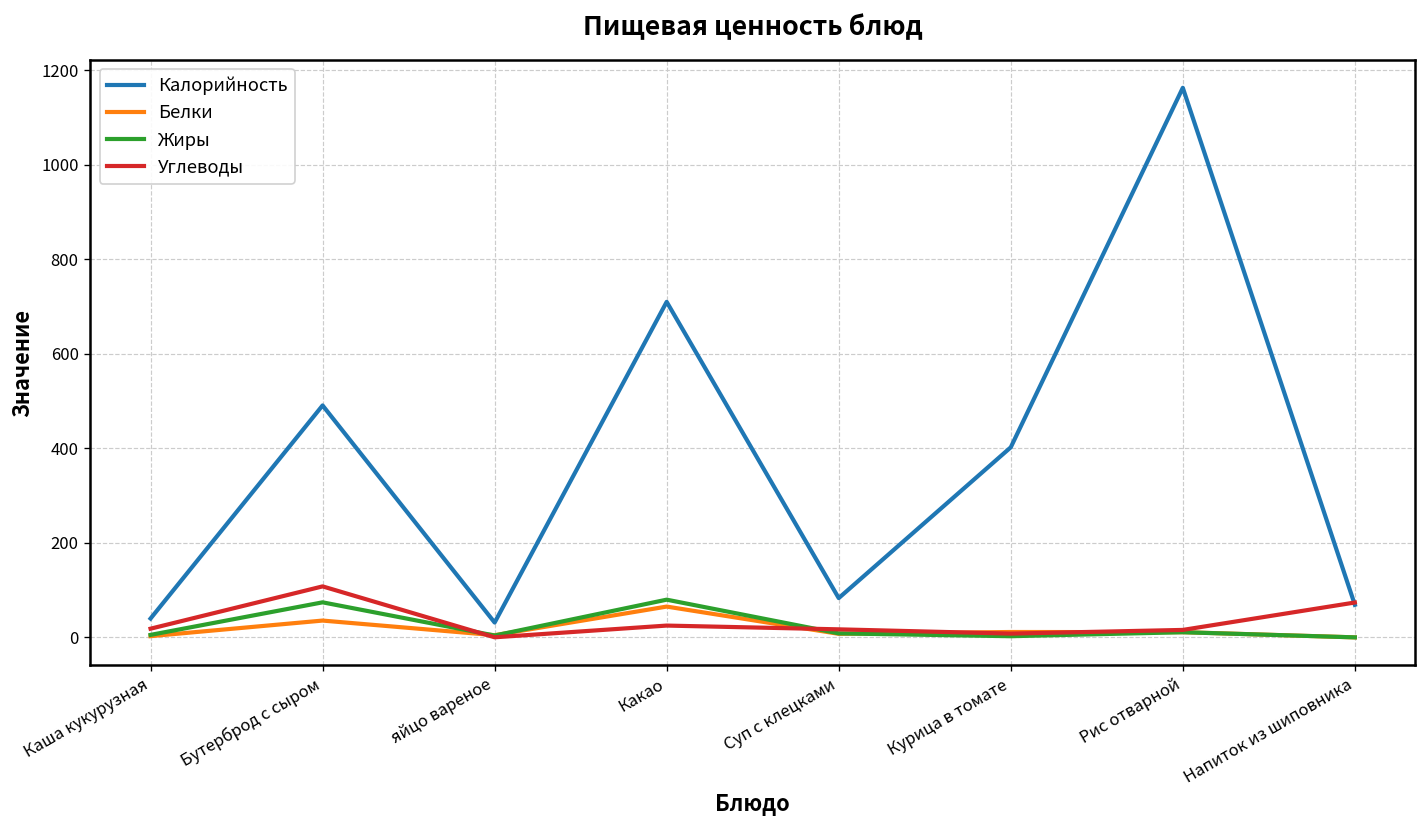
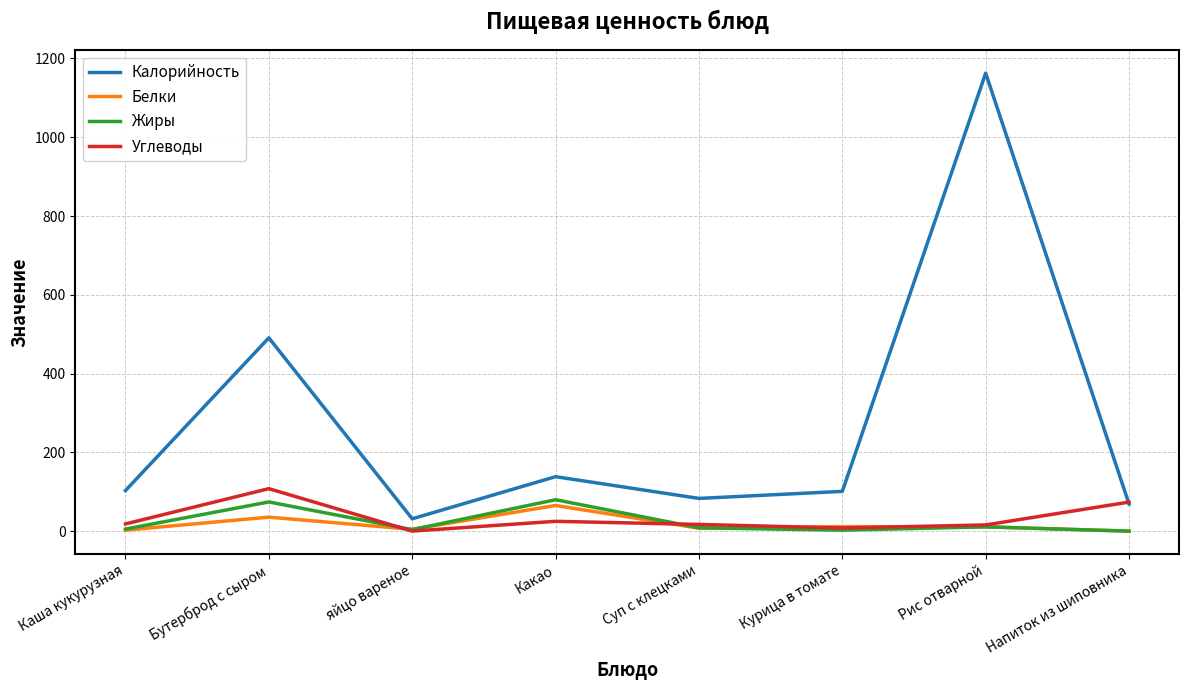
  {
    "Калорийность": {
-     "Каша кукурузная": 40,
+     "Каша кукурузная": 100,
      "Бутерброд с сыром": 490,
      "яйцо вареное": 30,
-     "Какао": 710,
+     "Какао": 140,
      "Суп с клецками": 80,
-     "Курица в томате": 400,
+     "Курица в томате": 100,
      "Рис отварной": 1160
    },
    "Белки": {
      "Бутерброд с сыром": 40,
      "Какао": 70
    },
    "Жиры": {
      "Бутерброд с сыром": 70,
      "Какао": 80
    },
    "Углеводы": {
      "Каша кукурузная": 20,
      "Бутерброд с сыром": 110,
      "Какао": 30,
      "Суп с клецками": 20
    }
  }
